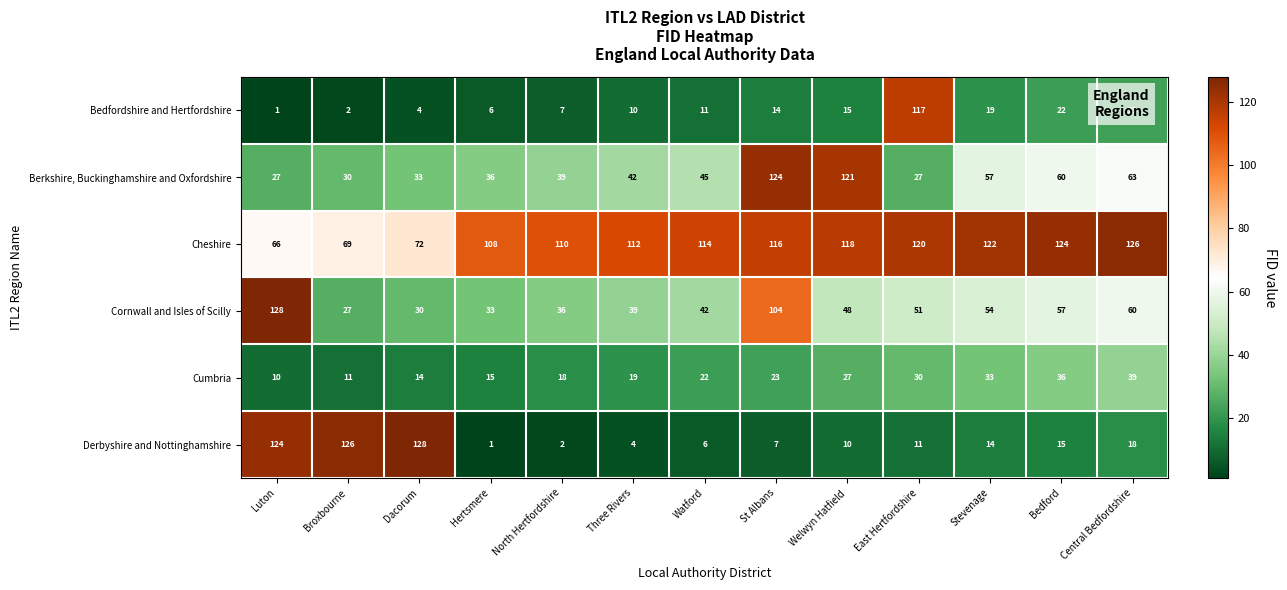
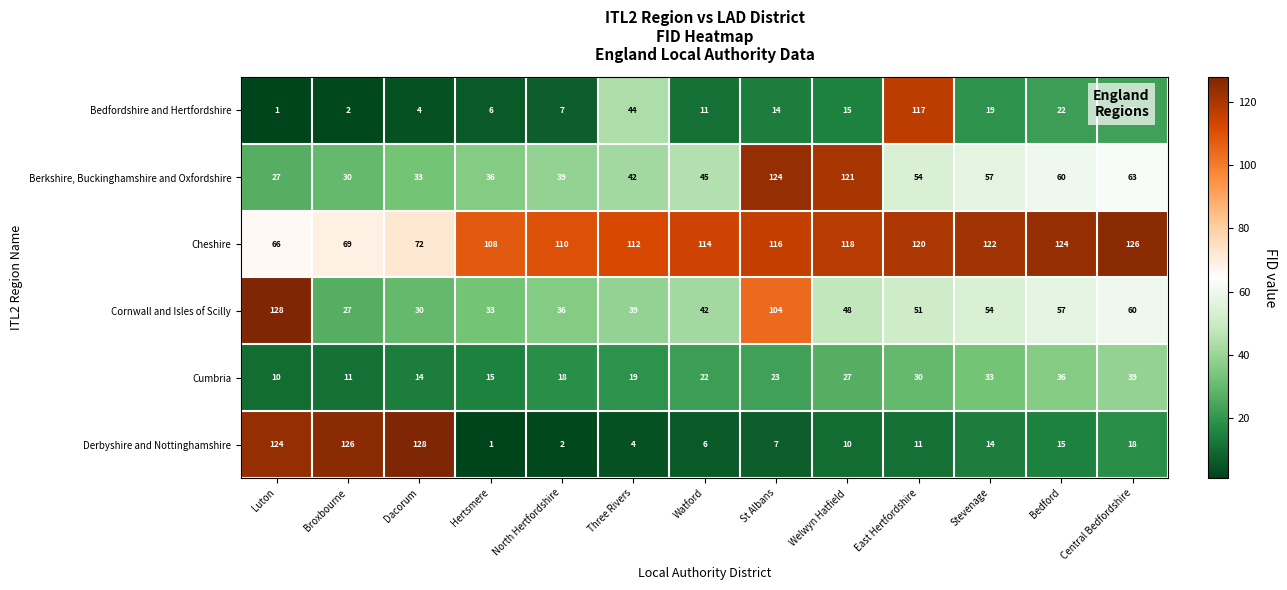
  {
    "Bedfordshire and Hertfordshire": {
      "Luton": 1,
      "Broxbourne": 2,
      "Dacorum": 4,
      "Hertsmere": 6,
      "North Hertfordshire": 7,
-     "Three Rivers": 10,
+     "Three Rivers": 44,
      "Watford": 11,
      "St Albans": 14,
      "Welwyn Hatfield": 15,
      "East Hertfordshire": 117,
      "Stevenage": 19,
      "Bedford": 22
    },
    "Berkshire, Buckinghamshire and Oxfordshire": {
      "Luton": 27,
      "Broxbourne": 30,
      "Dacorum": 33,
      "Hertsmere": 36,
      "North Hertfordshire": 39,
      "Three Rivers": 42,
      "Watford": 45,
      "St Albans": 124,
      "Welwyn Hatfield": 121,
-     "East Hertfordshire": 27,
+     "East Hertfordshire": 54,
      "Stevenage": 57,
      "Bedford": 60,
      "Central Bedfordshire": 63
    },
    "Cheshire": {
      "Luton": 66,
      "Broxbourne": 69,
      "Dacorum": 72,
      "Hertsmere": 108,
      "North Hertfordshire": 110,
      "Three Rivers": 112,
      "Watford": 114,
      "St Albans": 116,
      "Welwyn Hatfield": 118,
      "East Hertfordshire": 120,
      "Stevenage": 122,
      "Bedford": 124,
      "Central Bedfordshire": 126
    },
    "Cornwall and Isles of Scilly": {
      "Luton": 128,
      "Broxbourne": 27,
      "Dacorum": 30,
      "Hertsmere": 33,
      "North Hertfordshire": 36,
      "Three Rivers": 39,
      "Watford": 42,
      "St Albans": 104,
      "Welwyn Hatfield": 48,
      "East Hertfordshire": 51,
      "Stevenage": 54,
      "Bedford": 57,
      "Central Bedfordshire": 60
    },
    "Cumbria": {
      "Luton": 10,
      "Broxbourne": 11,
      "Dacorum": 14,
      "Hertsmere": 15,
      "North Hertfordshire": 18,
      "Three Rivers": 19,
      "Watford": 22,
      "St Albans": 23,
      "Welwyn Hatfield": 27,
      "East Hertfordshire": 30,
      "Stevenage": 33,
      "Bedford": 36,
      "Central Bedfordshire": 39
    },
    "Derbyshire and Nottinghamshire": {
      "Luton": 124,
      "Broxbourne": 126,
      "Dacorum": 128,
      "Hertsmere": 1,
      "North Hertfordshire": 2,
      "Three Rivers": 4,
      "Watford": 6,
      "St Albans": 7,
      "Welwyn Hatfield": 10,
      "East Hertfordshire": 11,
      "Stevenage": 14,
      "Bedford": 15,
      "Central Bedfordshire": 18
    }
  }
